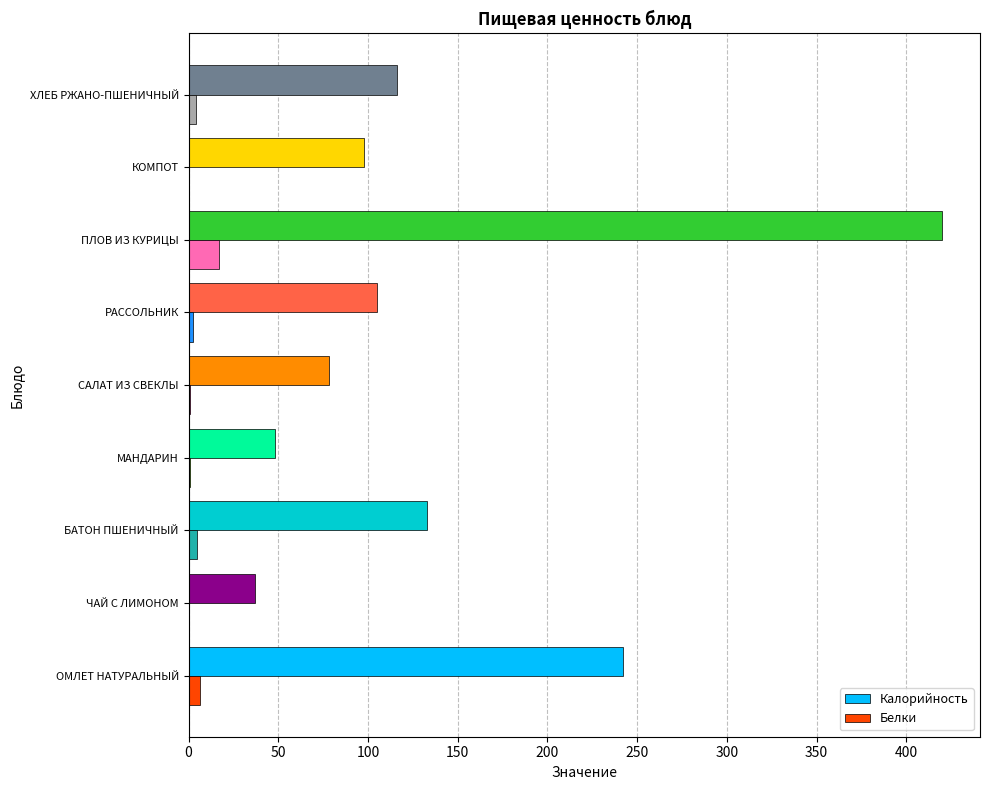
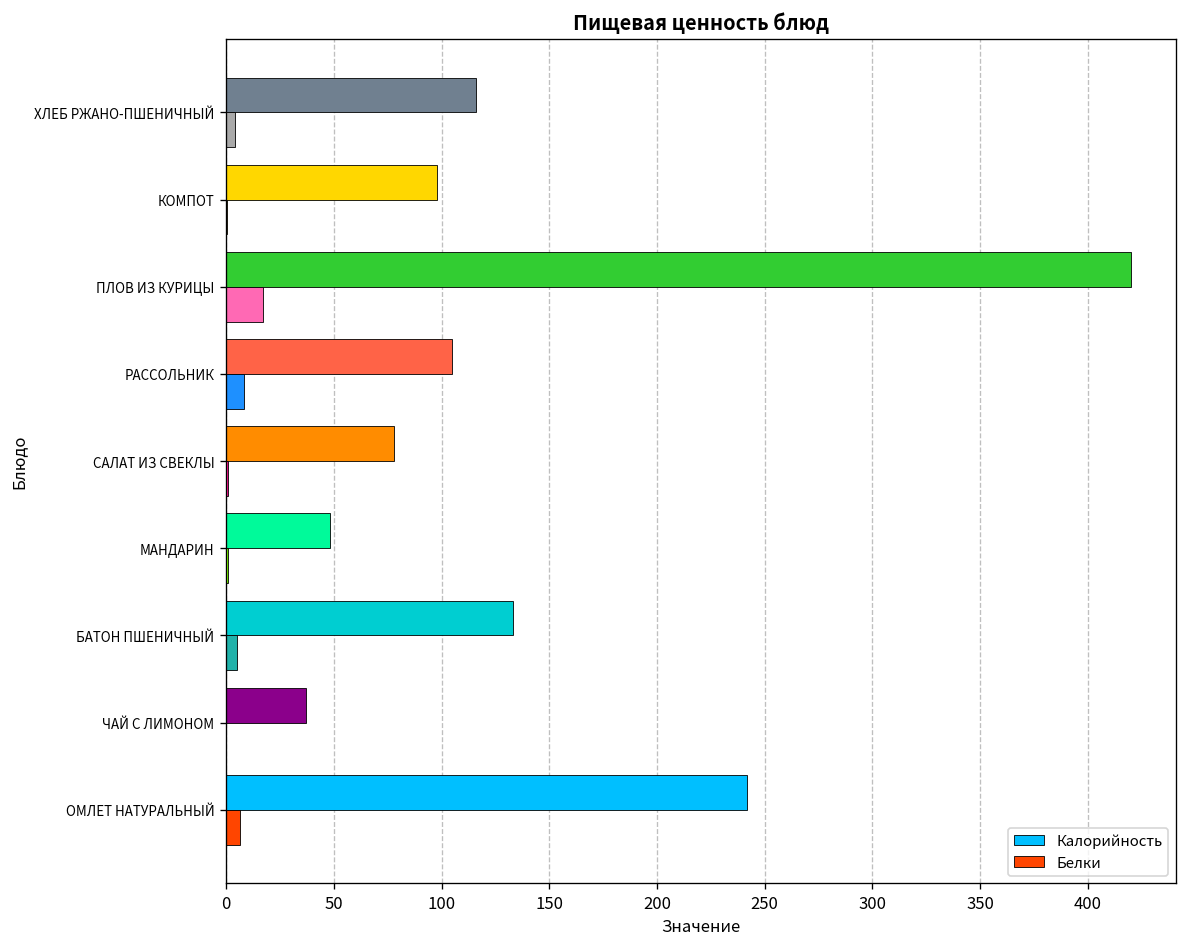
  {
    "Калорийность": {
      "ХЛЕБ РЖАНО-ПШЕНИЧНЫЙ": 116,
      "КОМПОТ": 98,
      "ПЛОВ ИЗ КУРИЦЫ": 420,
      "РАССОЛЬНИК": 105,
      "САЛАТ ИЗ СВЕКЛЫ": 78,
      "МАНДАРИН": 48,
      "БАТОН ПШЕНИЧНЫЙ": 133,
      "ЧАЙ С ЛИМОНОМ": 37,
      "ОМЛЕТ НАТУРАЛЬНЫЙ": 242
    },
    "Белки": {
      "ХЛЕБ РЖАНО-ПШЕНИЧНЫЙ": 4,
      "ПЛОВ ИЗ КУРИЦЫ": 17,
-     "РАССОЛЬНИК": 3,
+     "РАССОЛЬНИК": 8,
      "БАТОН ПШЕНИЧНЫЙ": 5,
      "ОМЛЕТ НАТУРАЛЬНЫЙ": 7
    }
  }
